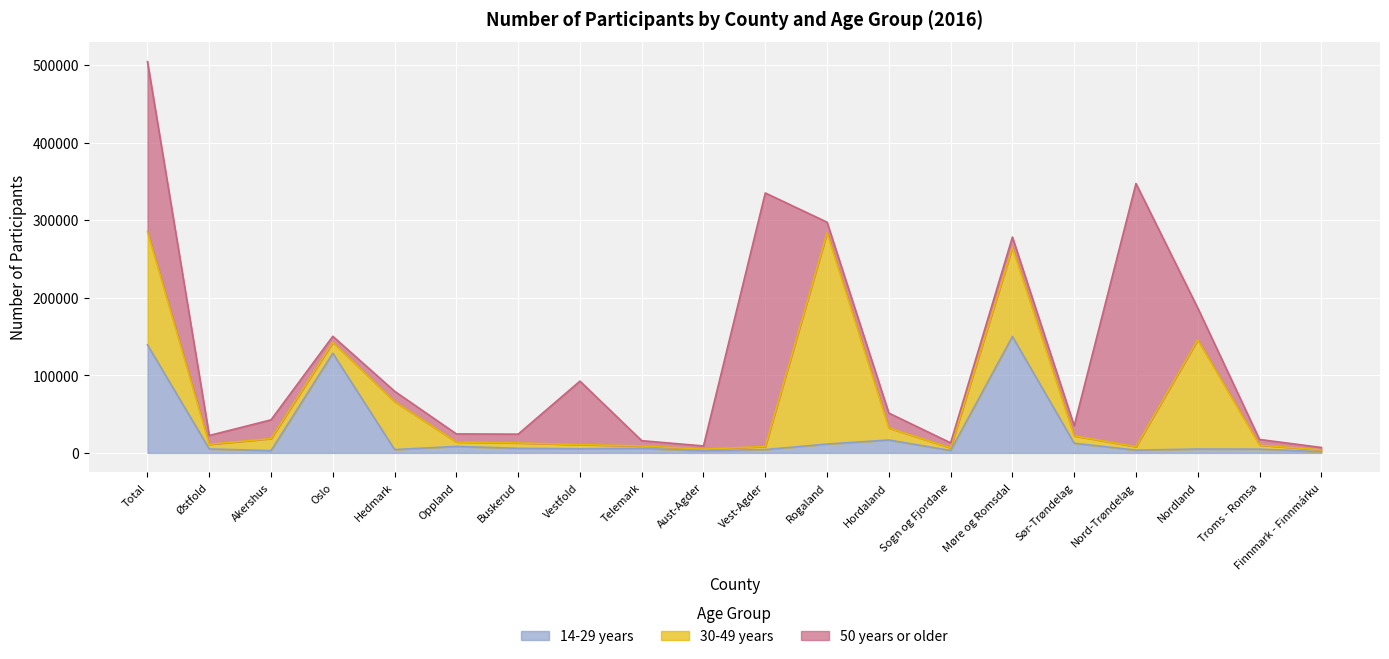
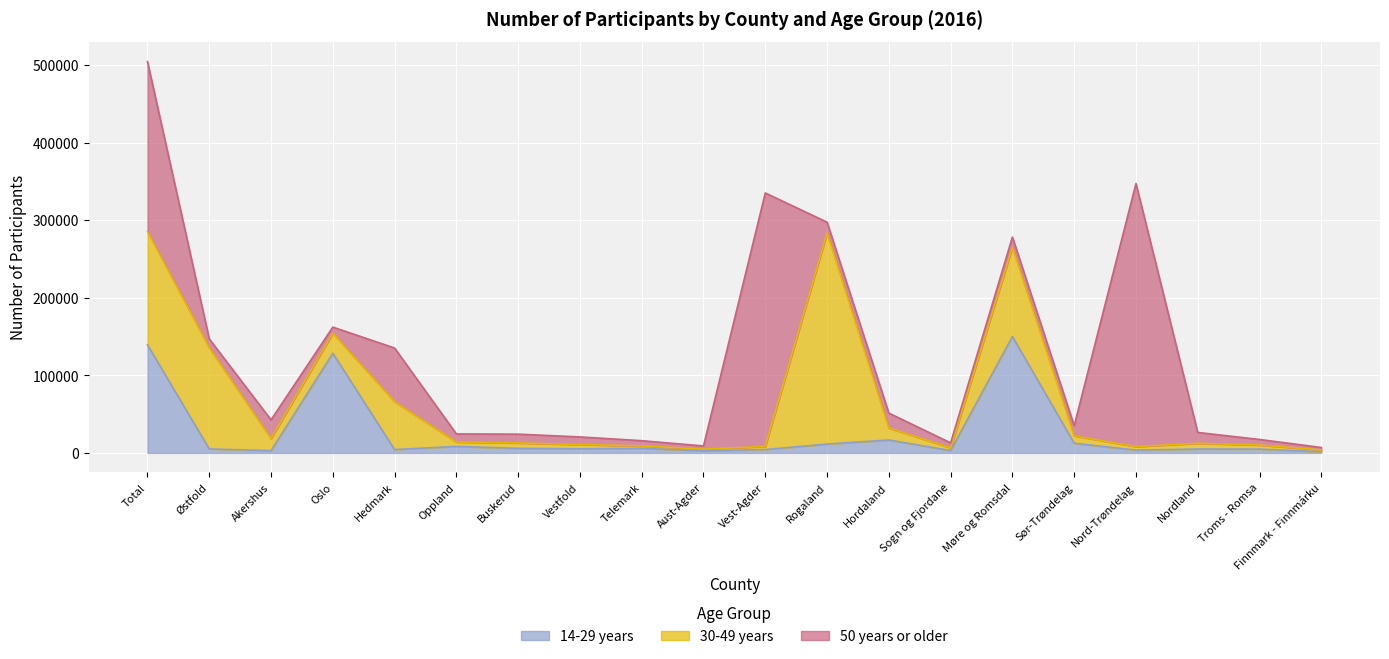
  {
    "14-29 years": {
      "Total": 140000,
      "Østfold": 10000,
      "Akershus": 0,
      "Oslo": 130000,
      "Hedmark": 0,
      "Oppland": 10000,
      "Buskerud": 10000,
      "Vestfold": 10000,
      "Vest-Agder": 0,
      "Rogaland": 10000,
      "Hordaland": 20000,
      "Sogn og Fjordane": 0,
      "Møre og Romsdal": 150000,
      "Sør-Trøndelag": 10000,
      "Nord-Trøndelag": 0,
      "Nordland": 10000,
      "Troms - Romsa": 0
    },
    "30-49 years": {
      "Total": 150000,
-     "Østfold": 10000,
+     "Østfold": 130000,
      "Akershus": 20000,
-     "Oslo": 10000,
+     "Oslo": 30000,
      "Hedmark": 60000,
      "Oppland": 10000,
      "Buskerud": 10000,
      "Vestfold": 10000,
      "Vest-Agder": 0,
      "Rogaland": 270000,
      "Hordaland": 20000,
      "Sogn og Fjordane": 0,
      "Møre og Romsdal": 110000,
      "Sør-Trøndelag": 10000,
      "Nord-Trøndelag": 0,
-     "Nordland": 140000,
+     "Nordland": 10000,
      "Troms - Romsa": 10000
    },
    "50 years or older": {
      "Total": 220000,
      "Østfold": 10000,
      "Akershus": 20000,
      "Oslo": 10000,
-     "Hedmark": 10000,
+     "Hedmark": 70000,
      "Oppland": 10000,
      "Buskerud": 10000,
-     "Vestfold": 80000,
+     "Vestfold": 10000,
      "Telemark": 10000,
      "Aust-Agder": 0,
      "Vest-Agder": 330000,
      "Rogaland": 10000,
      "Hordaland": 20000,
      "Sogn og Fjordane": 10000,
      "Møre og Romsdal": 10000,
      "Sør-Trøndelag": 10000,
      "Nord-Trøndelag": 340000,
-     "Nordland": 40000,
+     "Nordland": 10000,
      "Troms - Romsa": 10000
    }
  }
